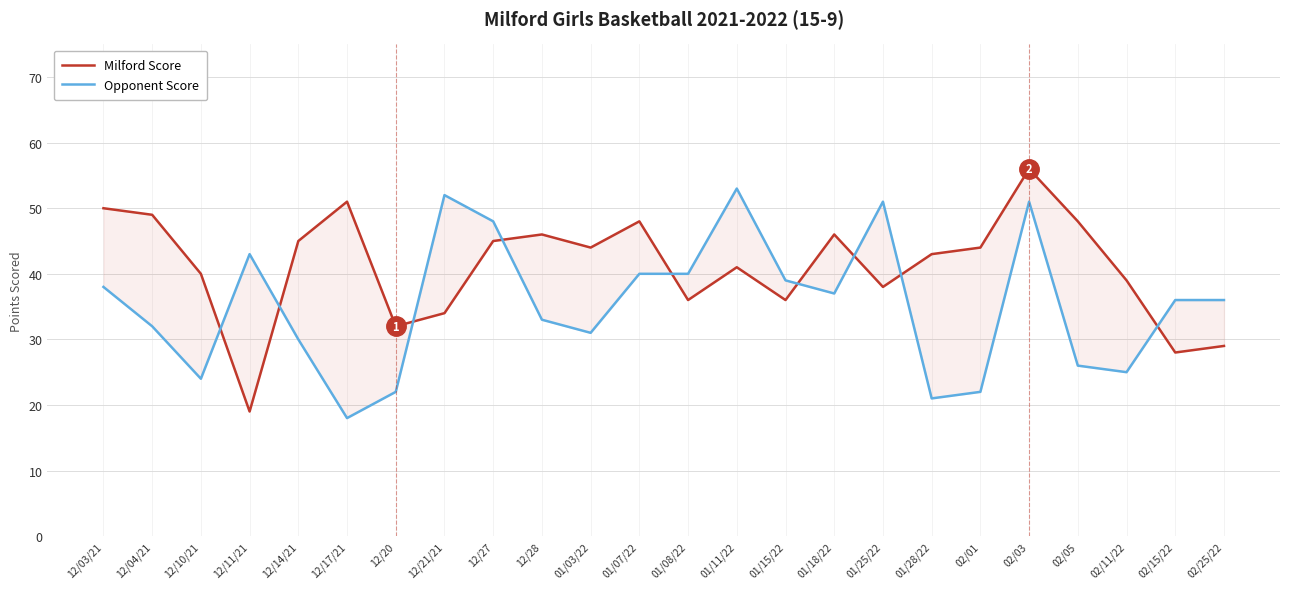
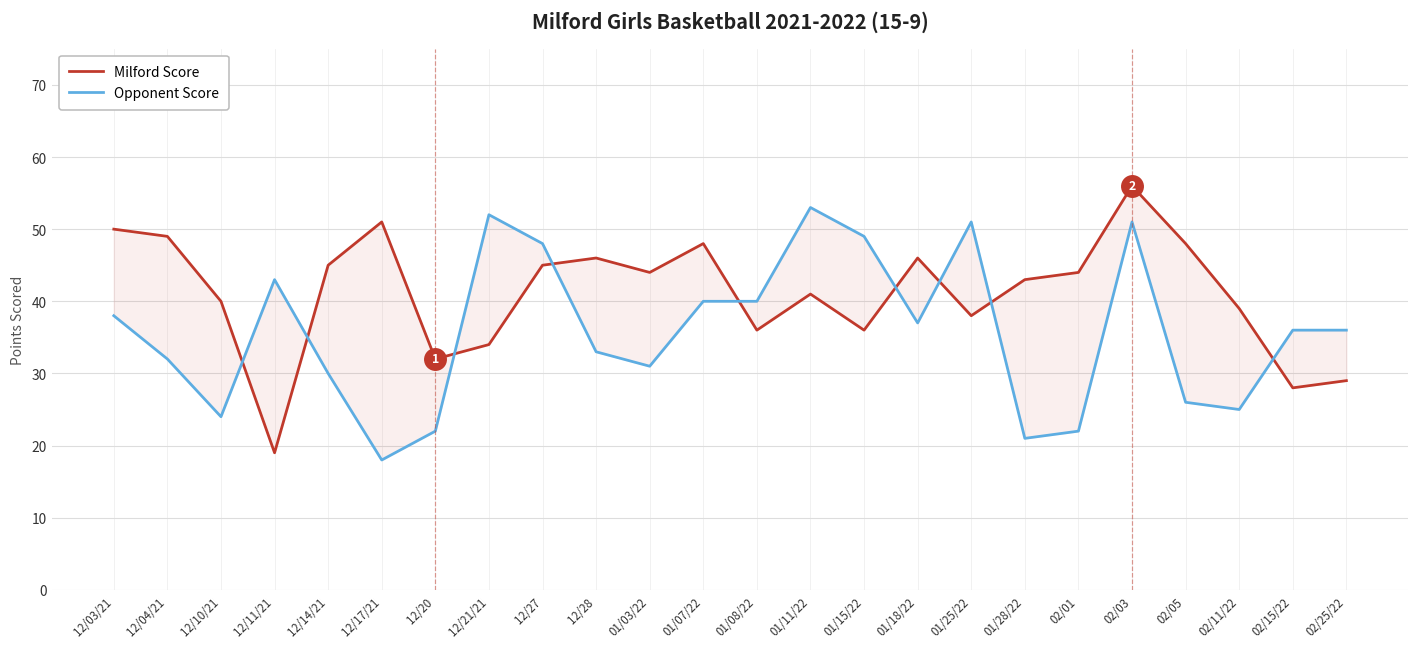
  {
    "Opponent Score": {
      "12/03/21": 38,
      "12/04/21": 32,
      "12/10/21": 24,
      "12/14/21": 30,
      "12/17/21": 18,
      "12/20": 22,
      "12/28": 33,
      "01/03/22": 31,
      "01/07/22": 40,
-     "01/15/22": 39,
+     "01/15/22": 49,
      "01/18/22": 37,
      "01/28/22": 21,
      "02/01": 22,
      "02/03": 51,
      "02/05": 26,
      "02/11/22": 25
    }
  }
